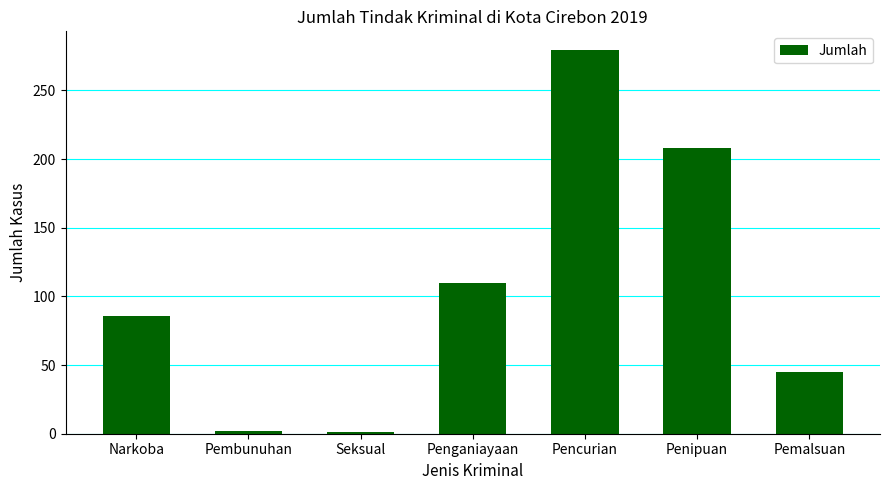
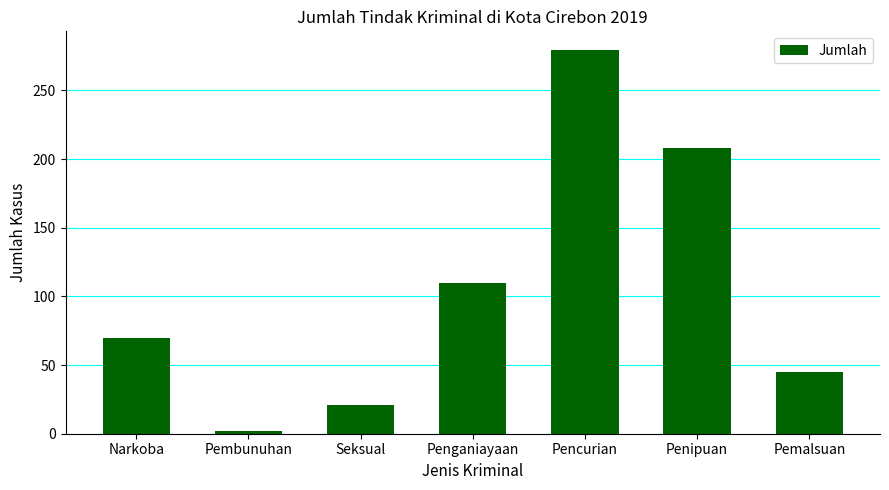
  {
-   "Narkoba": 86,
+   "Narkoba": 70,
    "Pembunuhan": 2,
-   "Seksual": 1,
+   "Seksual": 21,
    "Penganiayaan": 110,
    "Pencurian": 279,
    "Penipuan": 208,
    "Pemalsuan": 45
  }
